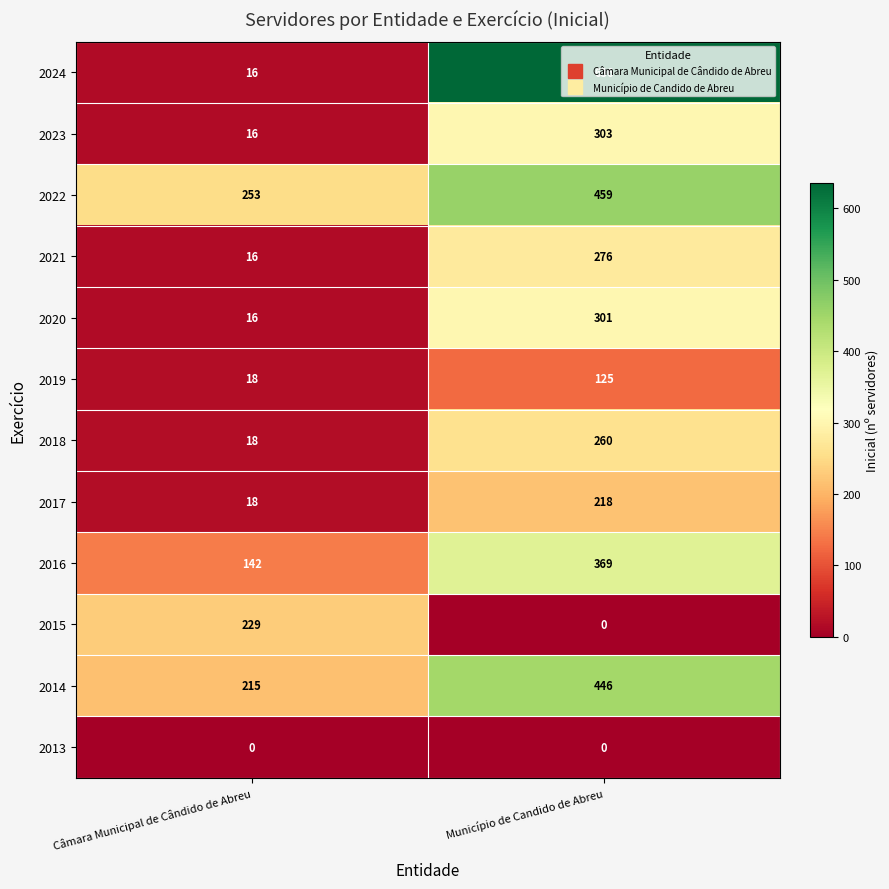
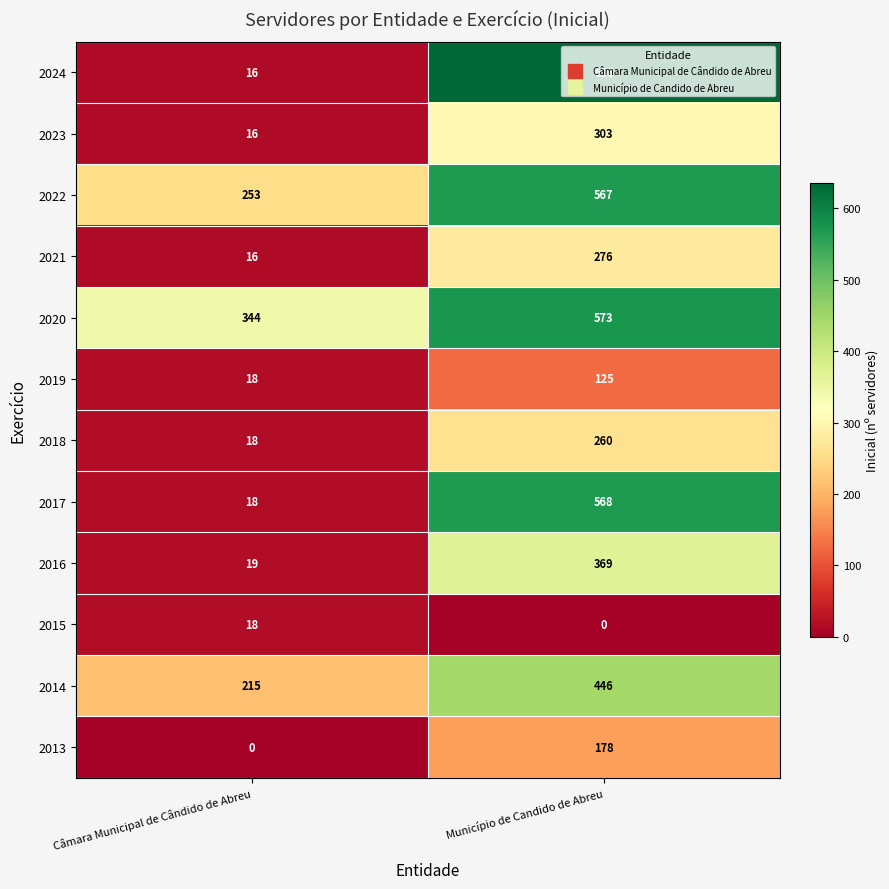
  {
    "2024": {
      "Câmara Municipal de Cândido de Abreu": 16
    },
    "2023": {
      "Câmara Municipal de Cândido de Abreu": 16,
      "Município de Candido de Abreu": 303
    },
    "2022": {
      "Câmara Municipal de Cândido de Abreu": 253,
-     "Município de Candido de Abreu": 459
+     "Município de Candido de Abreu": 567
    },
    "2021": {
      "Câmara Municipal de Cândido de Abreu": 16,
      "Município de Candido de Abreu": 276
    },
    "2020": {
-     "Câmara Municipal de Cândido de Abreu": 16,
-     "Município de Candido de Abreu": 301
+     "Câmara Municipal de Cândido de Abreu": 344,
+     "Município de Candido de Abreu": 573
    },
    "2019": {
      "Câmara Municipal de Cândido de Abreu": 18,
      "Município de Candido de Abreu": 125
    },
    "2018": {
      "Câmara Municipal de Cândido de Abreu": 18,
      "Município de Candido de Abreu": 260
    },
    "2017": {
      "Câmara Municipal de Cândido de Abreu": 18,
-     "Município de Candido de Abreu": 218
+     "Município de Candido de Abreu": 568
    },
    "2016": {
-     "Câmara Municipal de Cândido de Abreu": 142,
+     "Câmara Municipal de Cândido de Abreu": 19,
      "Município de Candido de Abreu": 369
    },
    "2015": {
-     "Câmara Municipal de Cândido de Abreu": 229,
+     "Câmara Municipal de Cândido de Abreu": 18,
      "Município de Candido de Abreu": 0
    },
    "2014": {
      "Câmara Municipal de Cândido de Abreu": 215,
      "Município de Candido de Abreu": 446
    },
    "2013": {
      "Câmara Municipal de Cândido de Abreu": 0,
-     "Município de Candido de Abreu": 0
+     "Município de Candido de Abreu": 178
    }
  }
